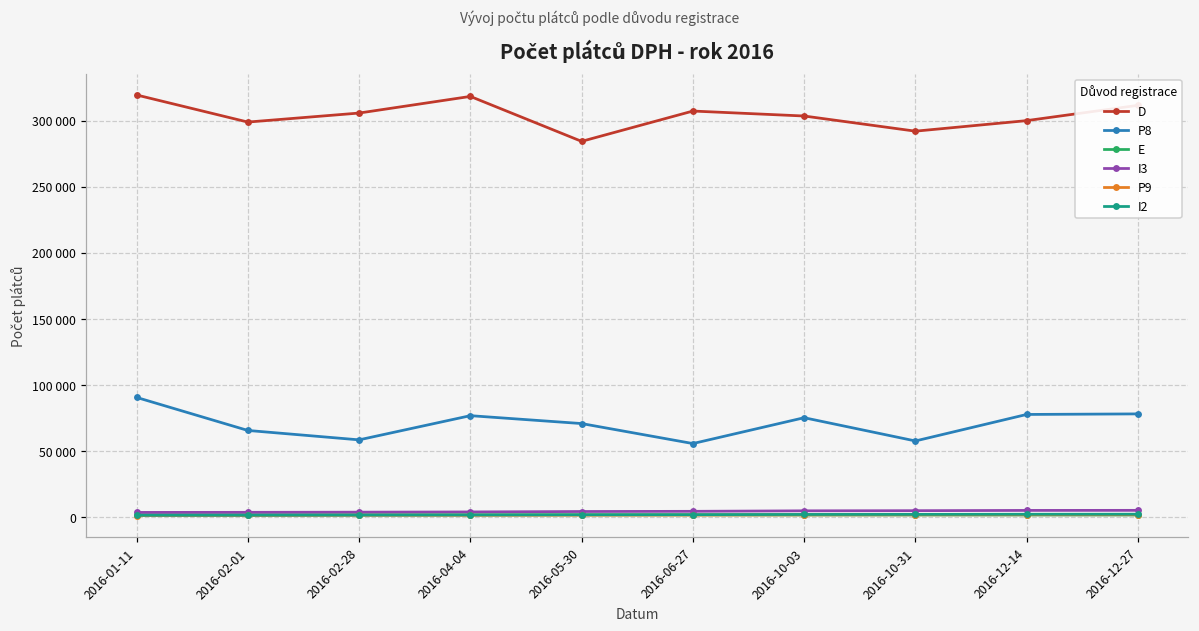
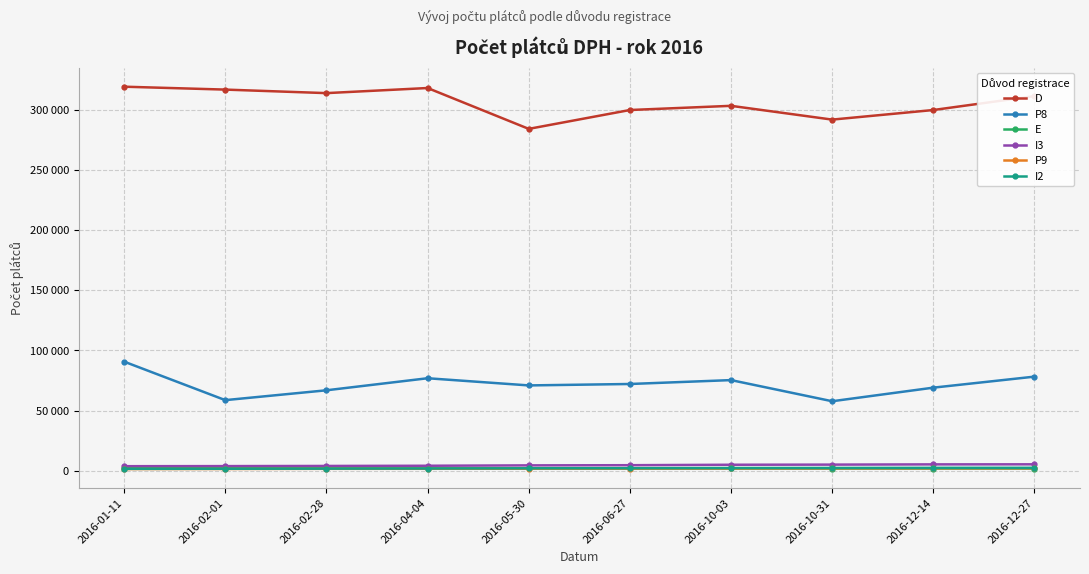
  {
    "D": {
      "2016-01-11": 319000,
-     "2016-02-01": 299000,
-     "2016-02-28": 306000,
+     "2016-02-01": 317000,
+     "2016-02-28": 314000,
      "2016-04-04": 318000,
      "2016-05-30": 284000,
-     "2016-06-27": 307000,
+     "2016-06-27": 300000,
      "2016-10-03": 303000,
      "2016-10-31": 292000,
      "2016-12-14": 300000
    },
    "P8": {
      "2016-01-11": 91000,
-     "2016-02-01": 66000,
-     "2016-02-28": 59000,
+     "2016-02-01": 59000,
+     "2016-02-28": 67000,
      "2016-04-04": 77000,
      "2016-05-30": 71000,
-     "2016-06-27": 56000,
+     "2016-06-27": 72000,
      "2016-10-03": 75000,
      "2016-10-31": 58000,
-     "2016-12-14": 78000,
+     "2016-12-14": 69000,
      "2016-12-27": 78000
    },
    "I3": {
      "2016-04-04": 4000,
      "2016-05-30": 4000,
      "2016-06-27": 5000,
      "2016-10-03": 5000,
      "2016-10-31": 5000,
      "2016-12-14": 5000,
      "2016-12-27": 5000
    }
  }
